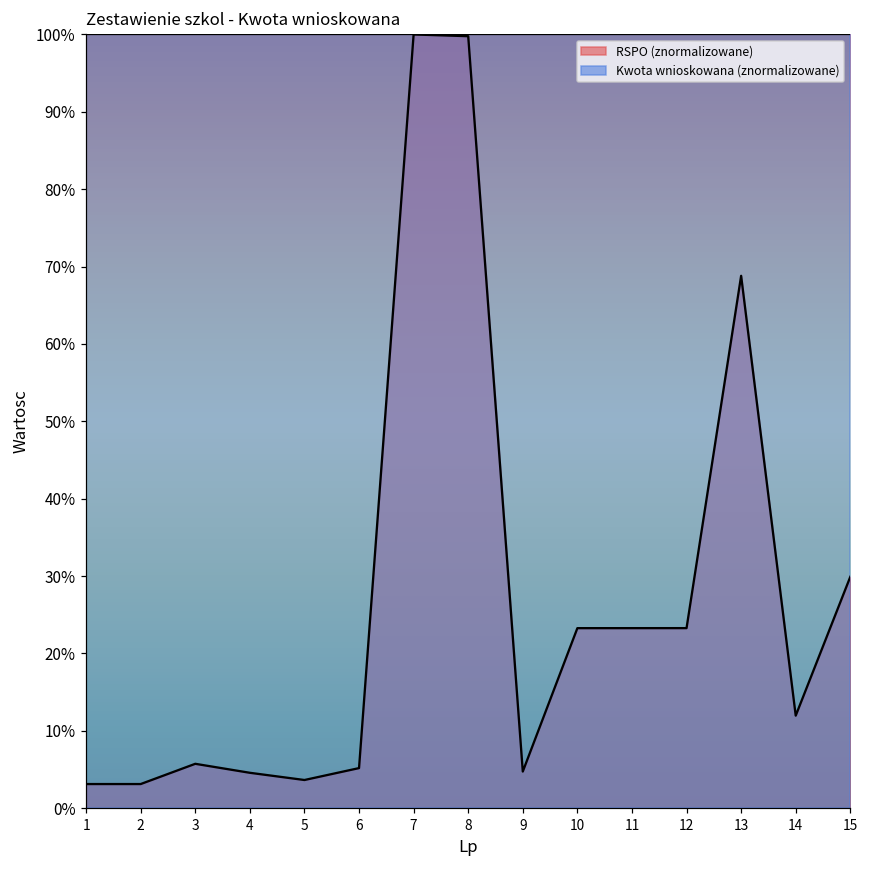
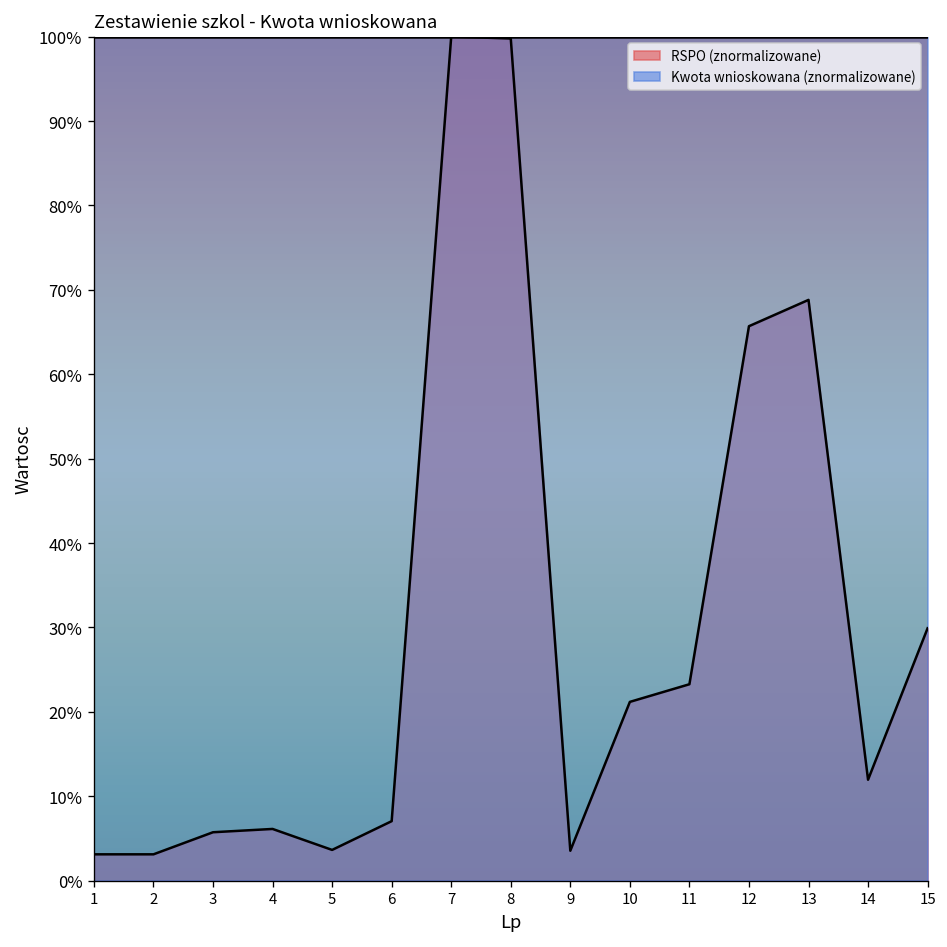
  {
    "RSPO (znormalizowane)": {
      "1": "3%",
      "2": "3%",
      "3": "6%",
-     "4": "5%",
+     "4": "6%",
      "5": "4%",
-     "6": "5%",
-     "9": "5%",
-     "10": "23%",
+     "6": "7%",
+     "9": "4%",
+     "10": "21%",
      "11": "23%",
-     "12": "23%",
+     "12": "66%",
      "13": "69%",
      "14": "12%",
      "15": "30%"
    },
    "Kwota wnioskowana (znormalizowane)": {
      "1": "100%",
      "2": "100%",
      "3": "100%",
      "4": "100%",
      "5": "100%",
      "6": "100%",
      "9": "100%",
      "10": "100%",
      "11": "100%",
      "12": "100%",
      "13": "100%",
      "14": "100%",
      "15": "100%"
    }
  }
